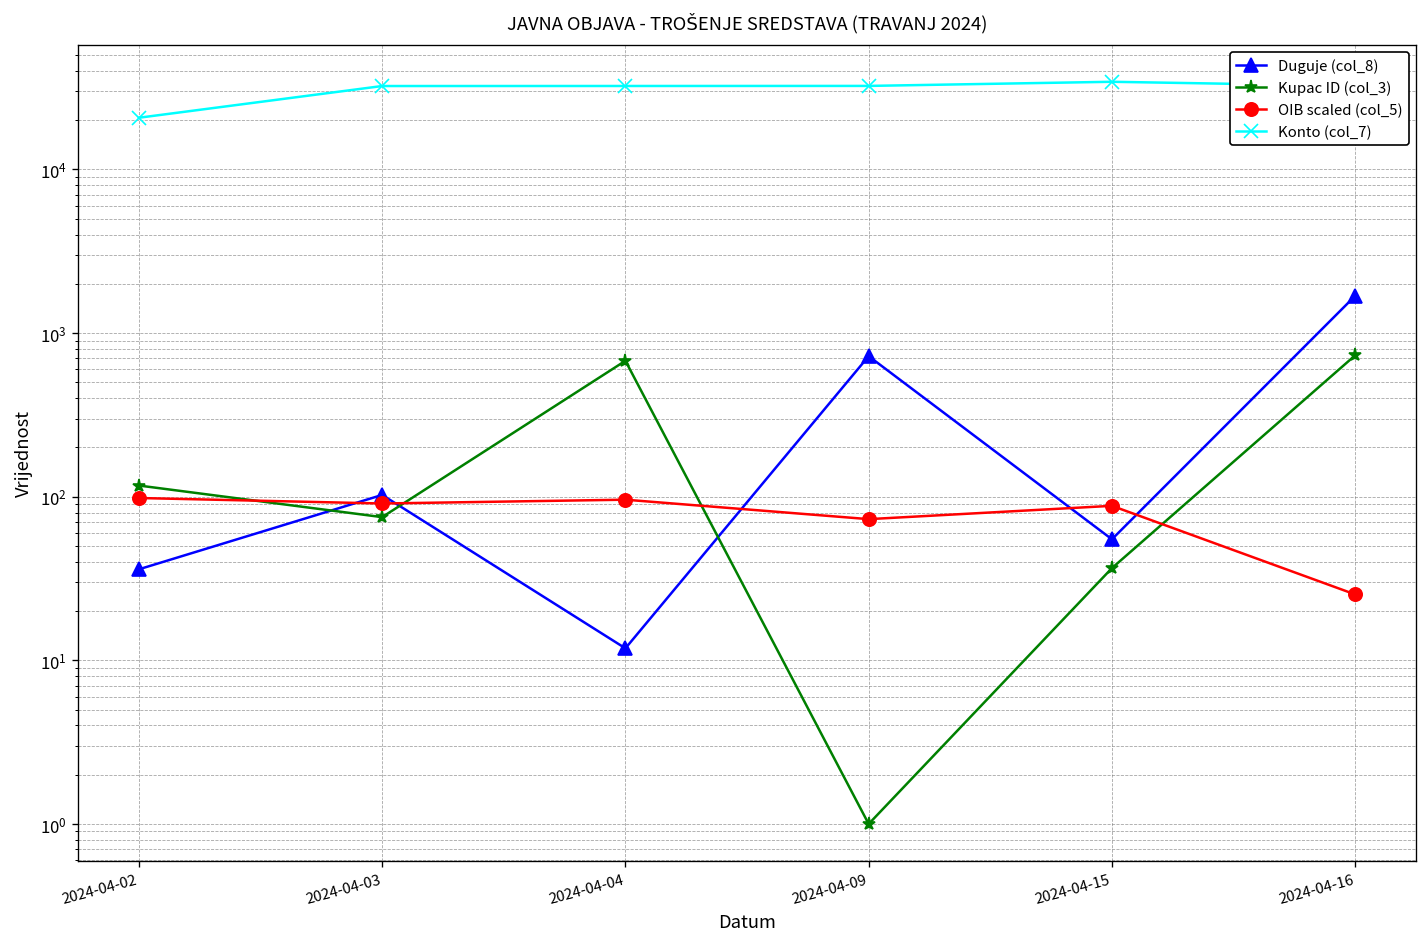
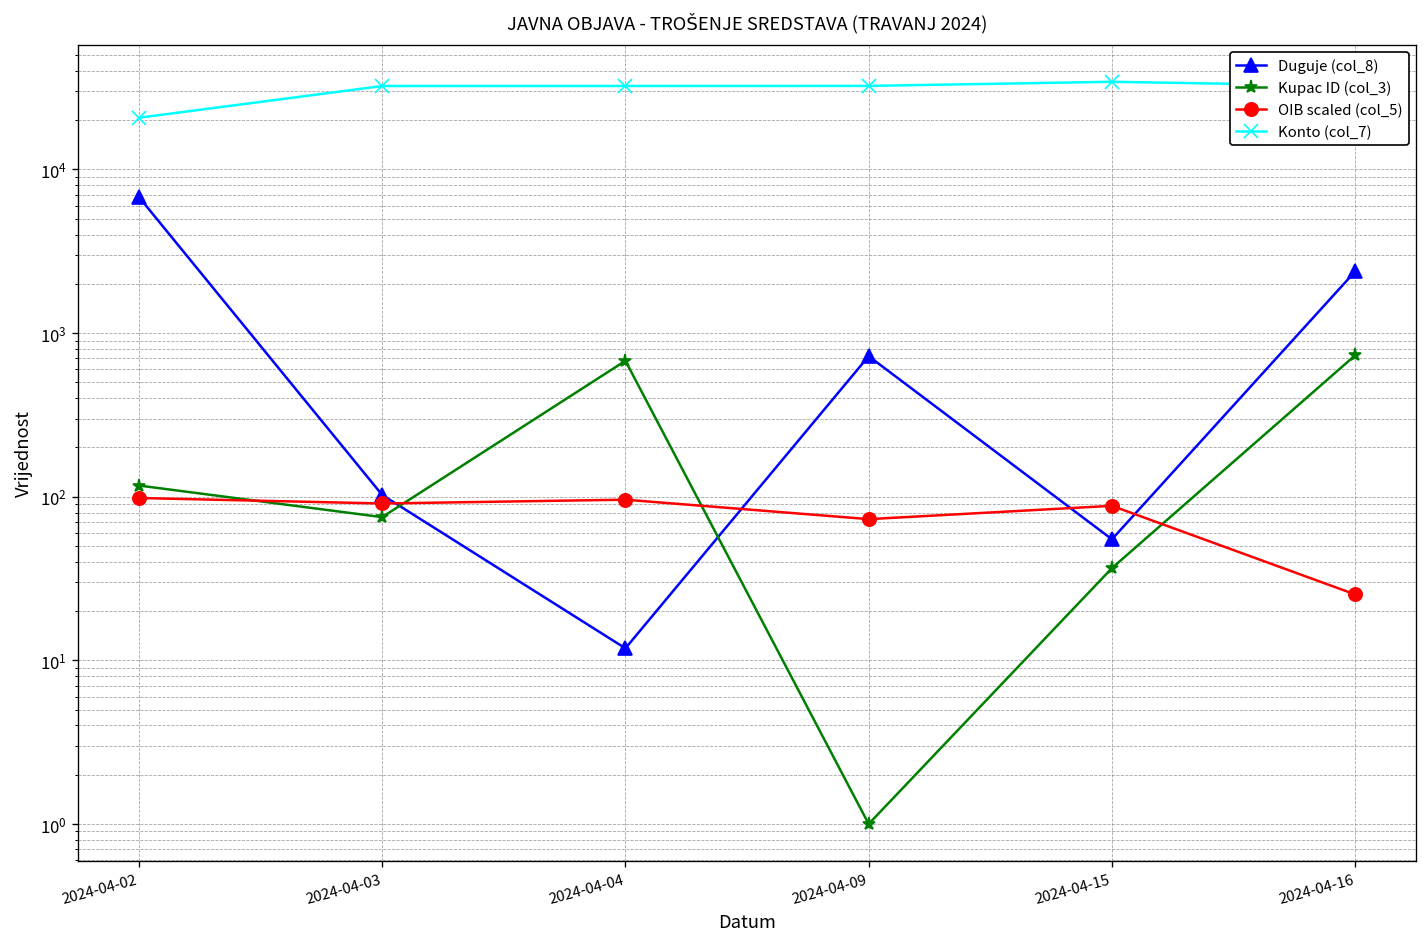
  {
    "Duguje (col_8)": {
-     "2024-04-02": 36,
+     "2024-04-02": 7000,
      "2024-04-03": 100,
      "2024-04-04": 12,
      "2024-04-09": 700,
      "2024-04-15": 55,
-     "2024-04-16": 1700
+     "2024-04-16": 2400
    },
    "Kupac ID (col_3)": {
      "2024-04-02": 120,
      "2024-04-03": 80,
      "2024-04-04": 700,
      "2024-04-09": 1,
      "2024-04-15": 37,
      "2024-04-16": 700
    },
    "OIB scaled (col_5)": {
      "2024-04-02": 100,
      "2024-04-03": 90,
      "2024-04-04": 100,
      "2024-04-09": 70,
      "2024-04-15": 90,
      "2024-04-16": 25
    },
    "Konto (col_7)": {
      "2024-04-02": 21000,
      "2024-04-03": 32000,
      "2024-04-04": 32000,
      "2024-04-09": 32000,
      "2024-04-15": 34000
    }
  }
